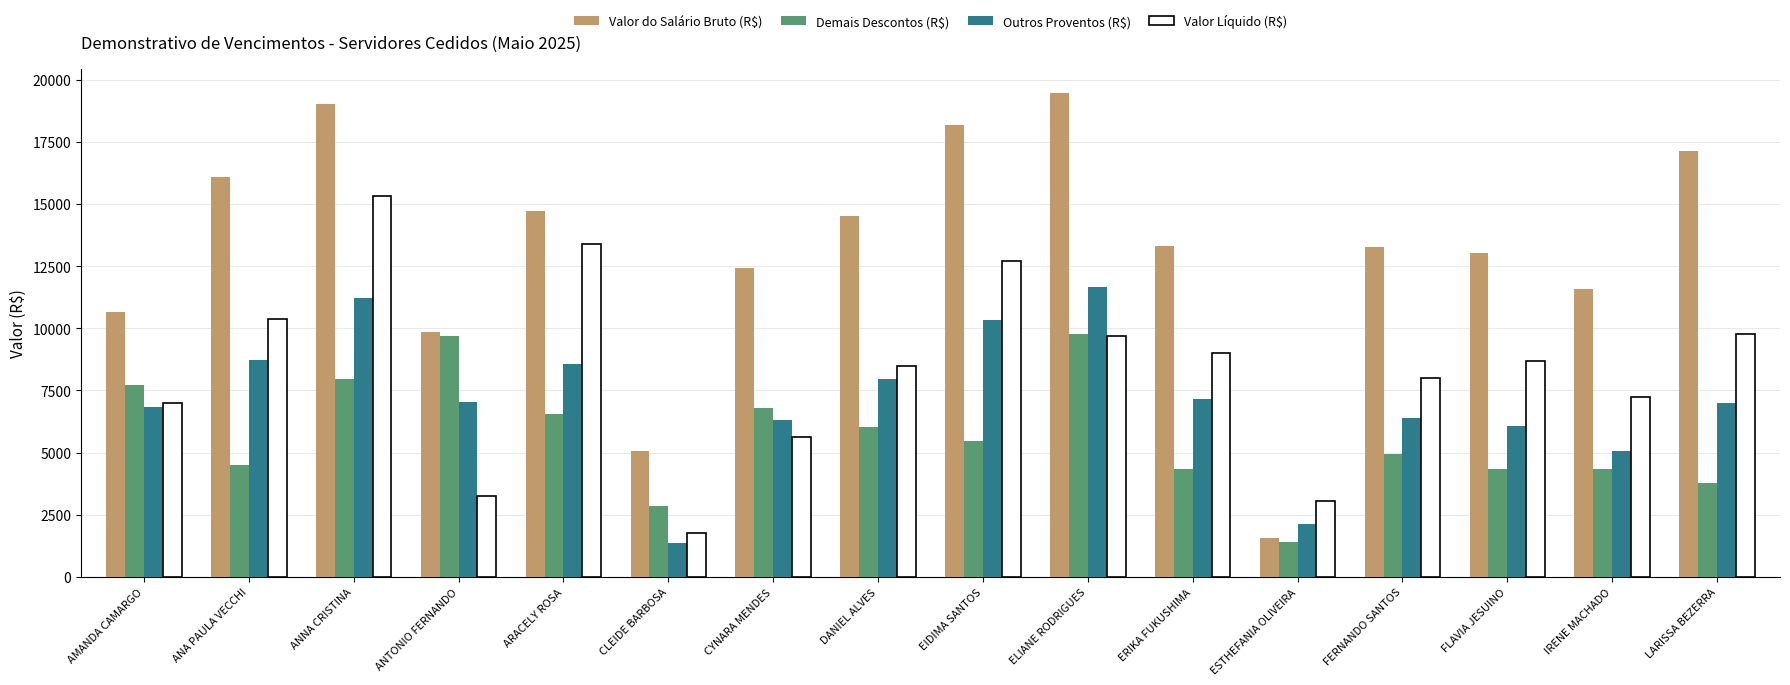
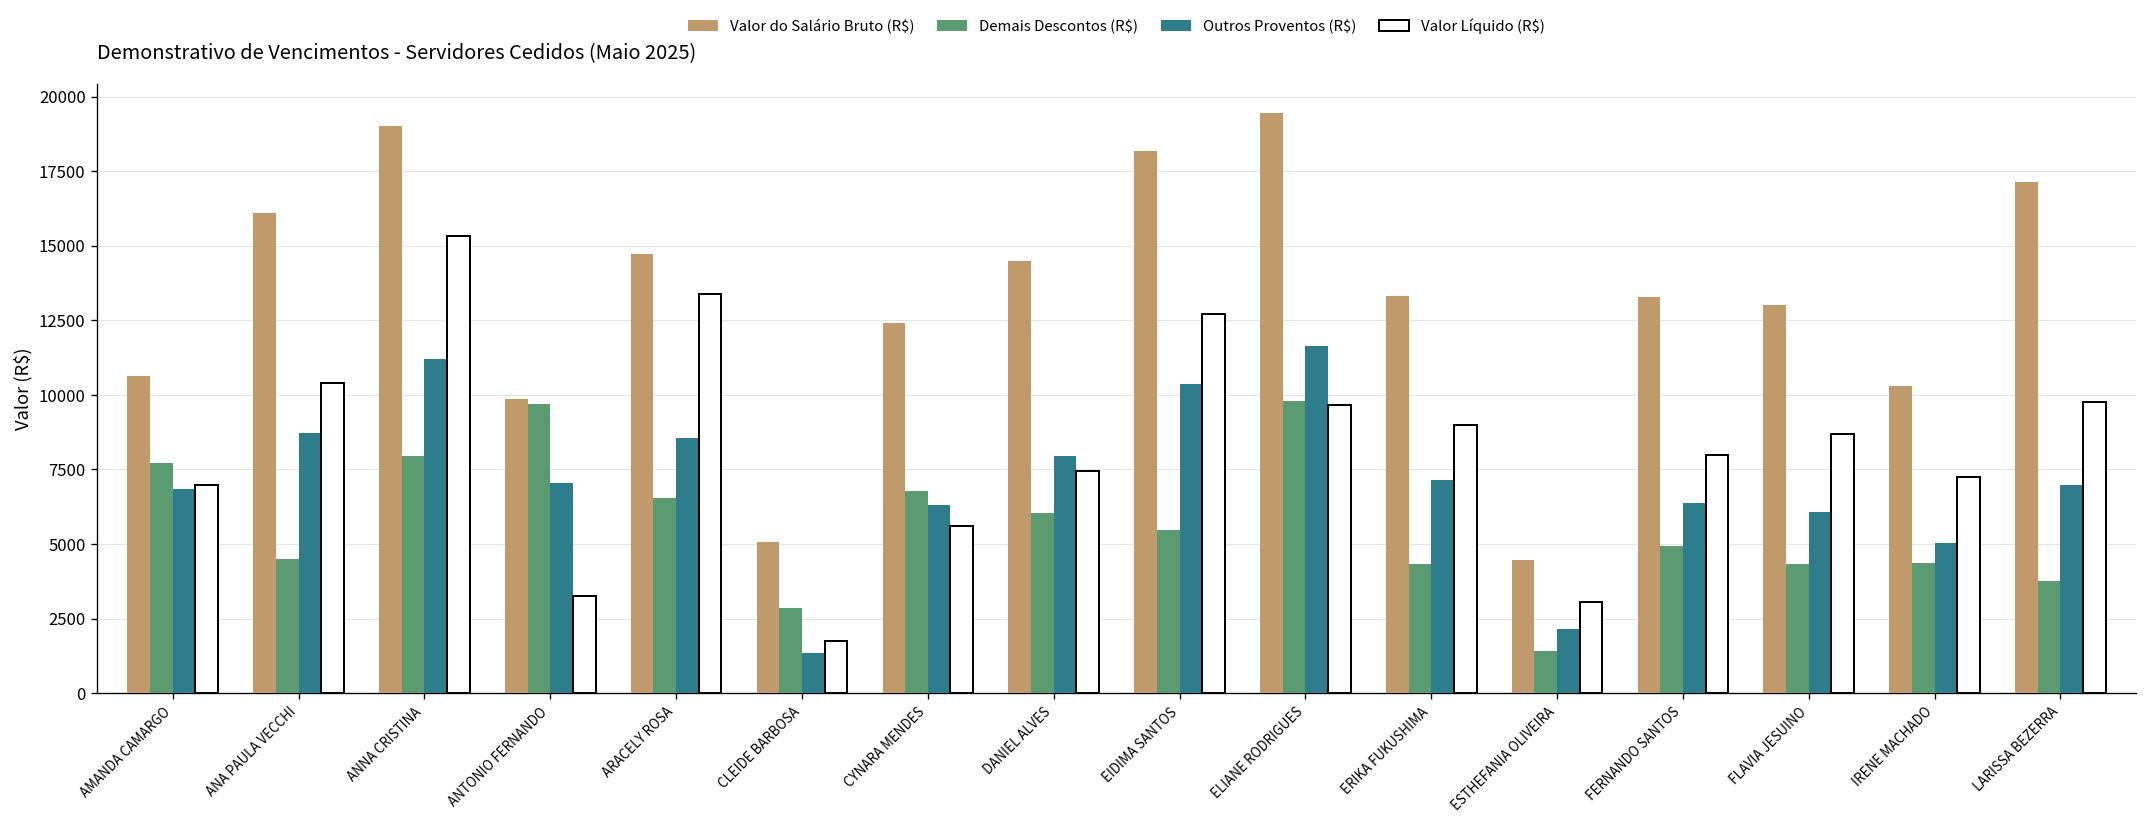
  {
    "Valor do Salário Bruto (R$)": {
      "AMANDA CAMARGO": 10600,
      "ANA PAULA VECCHI": 16100,
      "ANNA CRISTINA": 19000,
      "ANTONIO FERNANDO": 9900,
      "ARACELY ROSA": 14700,
      "CLEIDE BARBOSA": 5100,
      "CYNARA MENDES": 12400,
      "DANIEL ALVES": 14500,
      "EIDIMA SANTOS": 18200,
      "ELIANE RODRIGUES": 19500,
      "ERIKA FUKUSHIMA": 13300,
-     "ESTHEFANIA OLIVEIRA": 1600,
+     "ESTHEFANIA OLIVEIRA": 4400,
      "FERNANDO SANTOS": 13300,
      "FLAVIA JESUINO": 13000,
-     "IRENE MACHADO": 11600,
+     "IRENE MACHADO": 10300,
      "LARISSA BEZERRA": 17100
    },
    "Valor Líquido (R$)": {
      "AMANDA CAMARGO": 7000,
      "ANA PAULA VECCHI": 10400,
      "ANNA CRISTINA": 15300,
      "ANTONIO FERNANDO": 3300,
      "ARACELY ROSA": 13400,
      "CLEIDE BARBOSA": 1700,
      "CYNARA MENDES": 5600,
-     "DANIEL ALVES": 8500,
+     "DANIEL ALVES": 7400,
      "EIDIMA SANTOS": 12700,
      "ELIANE RODRIGUES": 9700,
      "ERIKA FUKUSHIMA": 9000,
      "ESTHEFANIA OLIVEIRA": 3000,
      "FERNANDO SANTOS": 8000,
      "FLAVIA JESUINO": 8700,
      "IRENE MACHADO": 7200,
      "LARISSA BEZERRA": 9800
    }
  }
